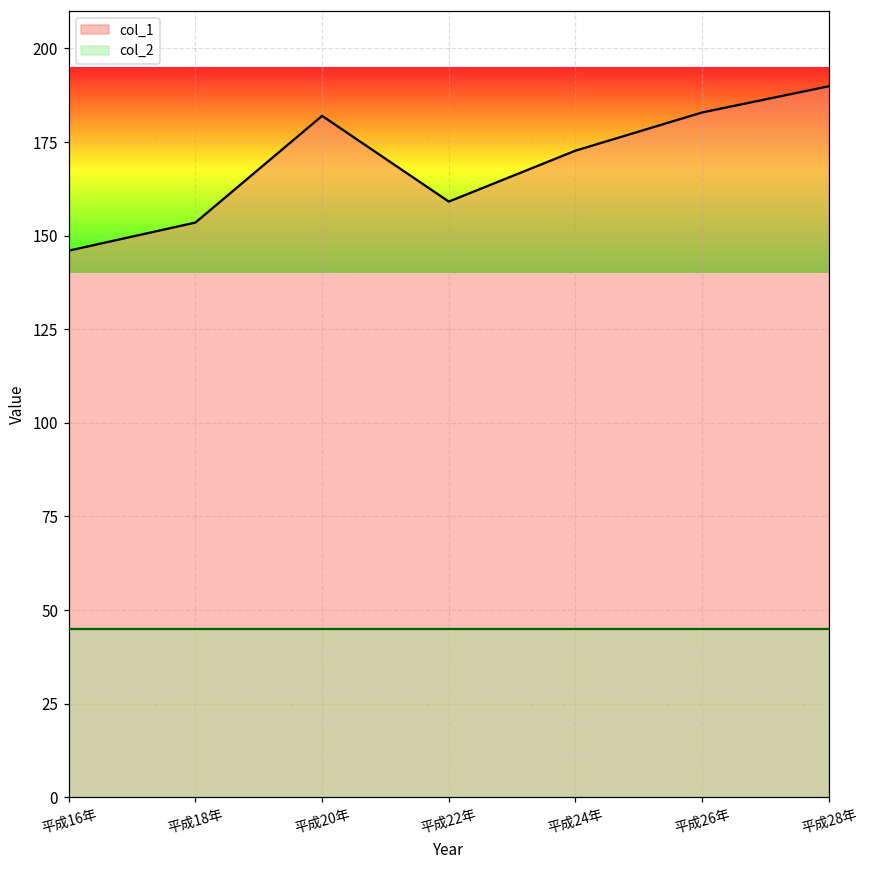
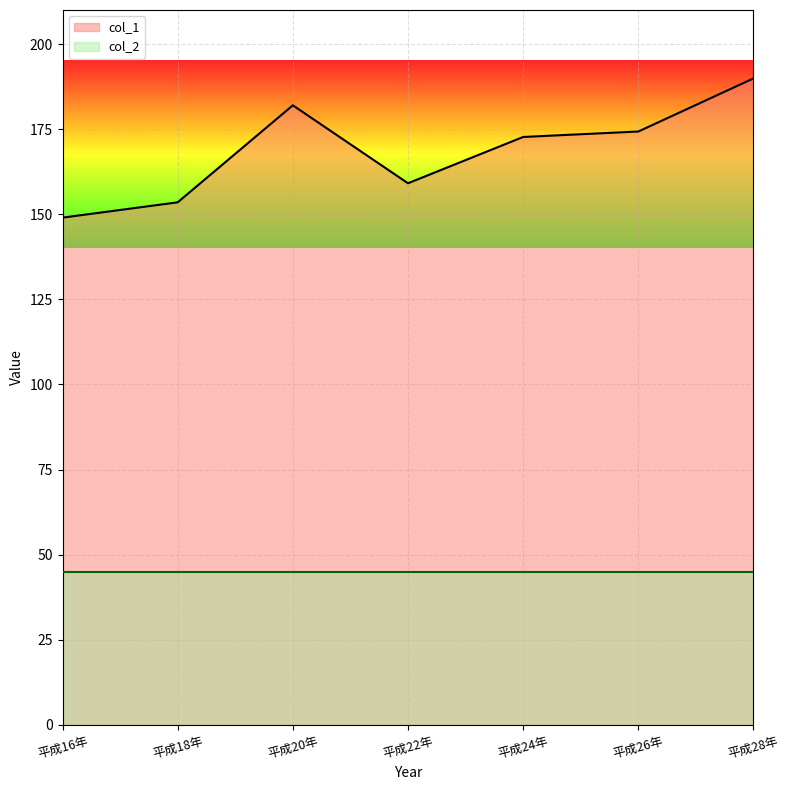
  {
    "col_1": {
-     "平成16年": 146,
+     "平成16年": 149,
      "平成18年": 154,
      "平成20年": 182,
      "平成22年": 159,
      "平成24年": 173,
-     "平成26年": 183,
+     "平成26年": 174,
      "平成28年": 190
    },
    "col_2": {
      "平成16年": 45,
      "平成18年": 45,
      "平成20年": 45,
      "平成22年": 45,
      "平成24年": 45,
      "平成26年": 45,
      "平成28年": 45
    }
  }
